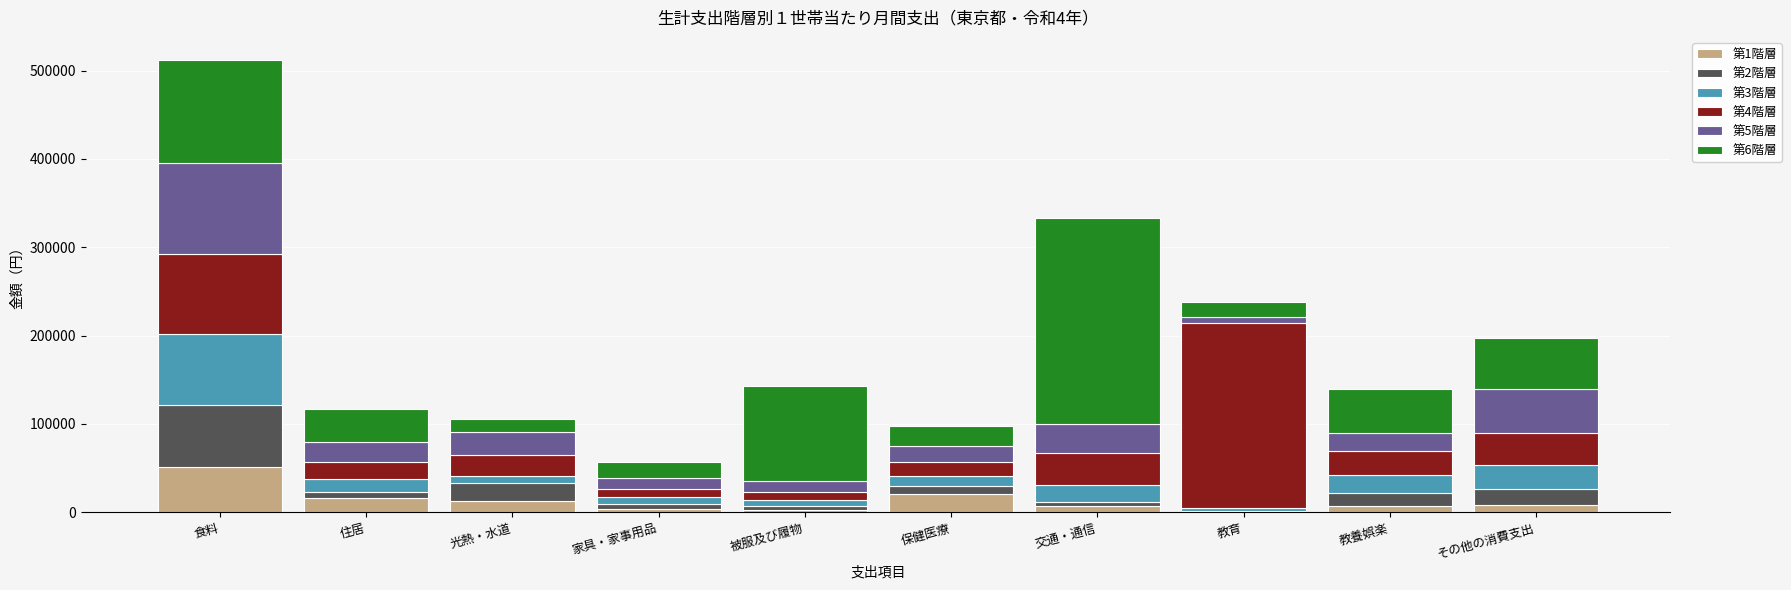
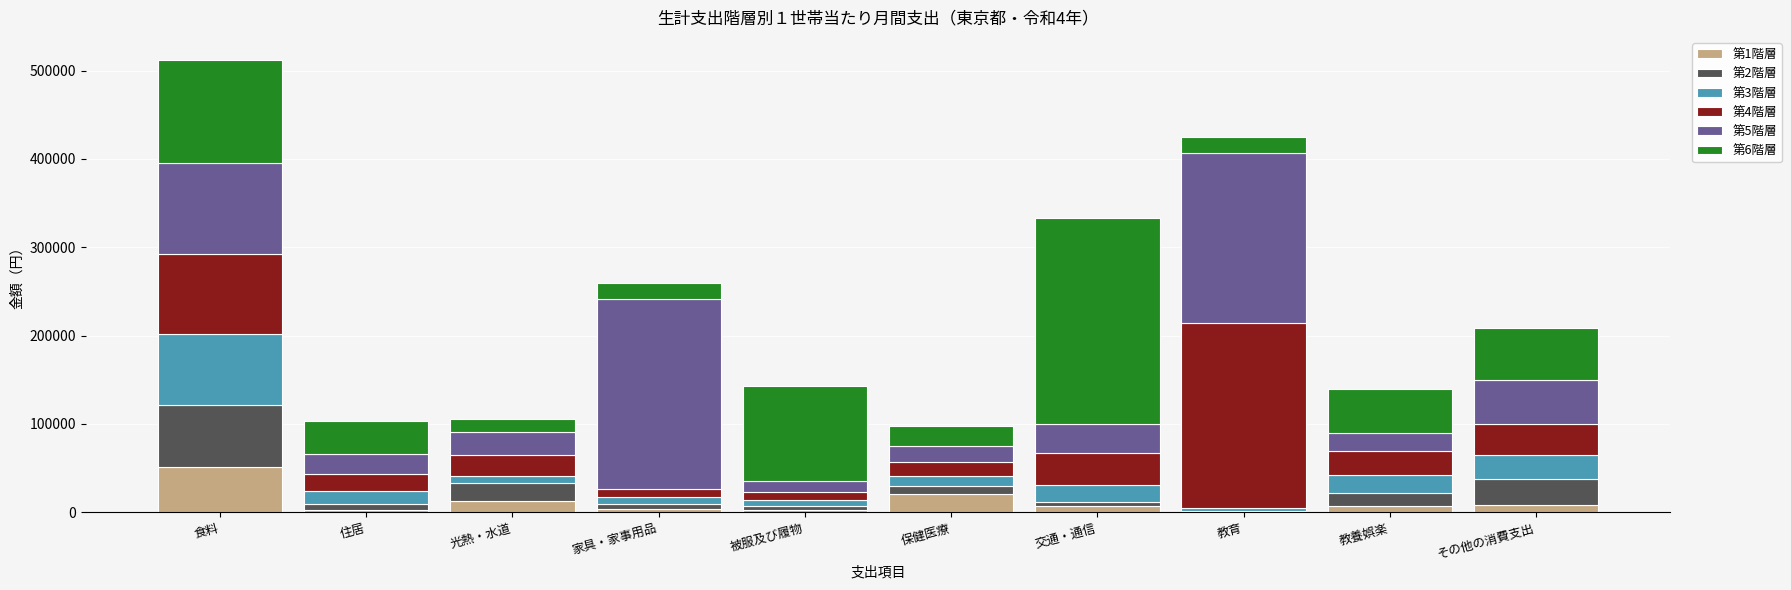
  {
    "第1階層": {
      "食料": 50000,
-     "住居": 20000,
+     "住居": 0,
      "光熱・水道": 10000,
      "家具・家事用品": 0,
      "保健医療": 20000,
      "交通・通信": 10000,
      "教養娯楽": 10000,
      "その他の消費支出": 10000
    },
    "第2階層": {
      "食料": 70000,
      "住居": 10000,
      "光熱・水道": 20000,
      "家具・家事用品": 10000,
      "被服及び履物": 0,
      "保健医療": 10000,
      "交通・通信": 0,
      "教養娯楽": 10000,
-     "その他の消費支出": 20000
+     "その他の消費支出": 30000
    },
    "第3階層": {
      "食料": 80000,
      "住居": 10000,
      "光熱・水道": 10000,
      "家具・家事用品": 10000,
      "被服及び履物": 10000,
      "保健医療": 10000,
      "交通・通信": 20000,
      "教養娯楽": 20000,
      "その他の消費支出": 30000
    },
    "第4階層": {
      "食料": 90000,
      "住居": 20000,
      "光熱・水道": 20000,
      "家具・家事用品": 10000,
      "被服及び履物": 10000,
      "保健医療": 10000,
      "交通・通信": 40000,
      "教育": 210000,
      "教養娯楽": 30000,
      "その他の消費支出": 40000
    },
    "第5階層": {
      "食料": 100000,
      "住居": 20000,
      "光熱・水道": 30000,
-     "家具・家事用品": 10000,
+     "家具・家事用品": 210000,
      "被服及び履物": 10000,
      "保健医療": 20000,
      "交通・通信": 30000,
-     "教育": 10000,
+     "教育": 190000,
      "教養娯楽": 20000,
      "その他の消費支出": 50000
    },
    "第6階層": {
      "食料": 120000,
      "住居": 40000,
      "光熱・水道": 10000,
      "家具・家事用品": 20000,
      "被服及び履物": 110000,
      "保健医療": 20000,
      "交通・通信": 230000,
      "教育": 20000,
      "教養娯楽": 50000,
      "その他の消費支出": 60000
    }
  }
